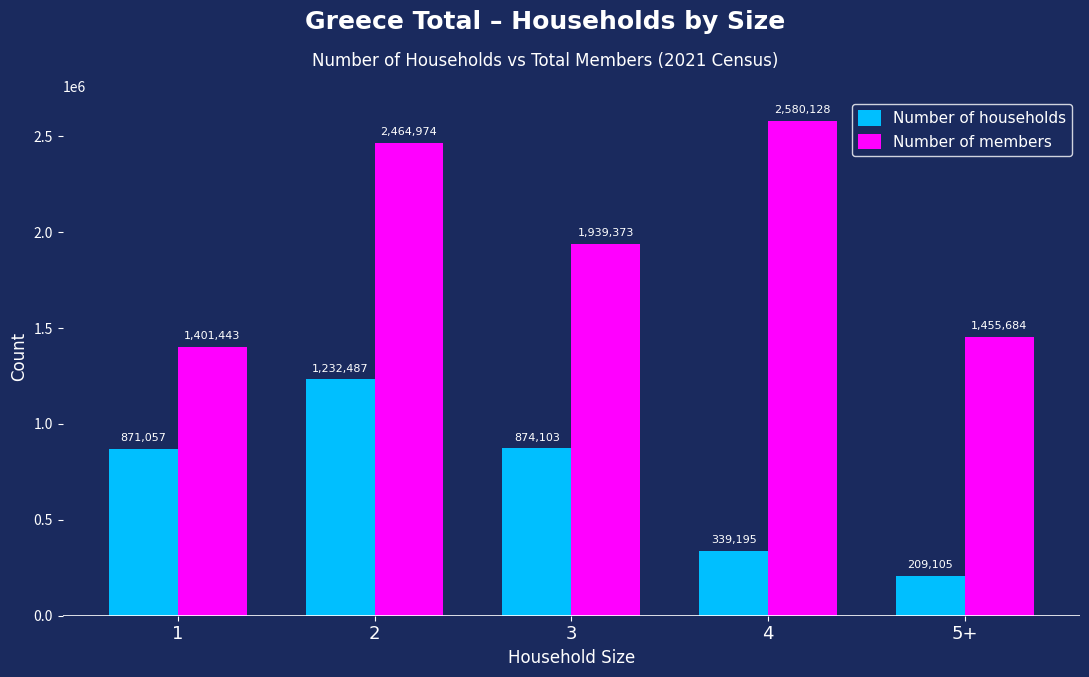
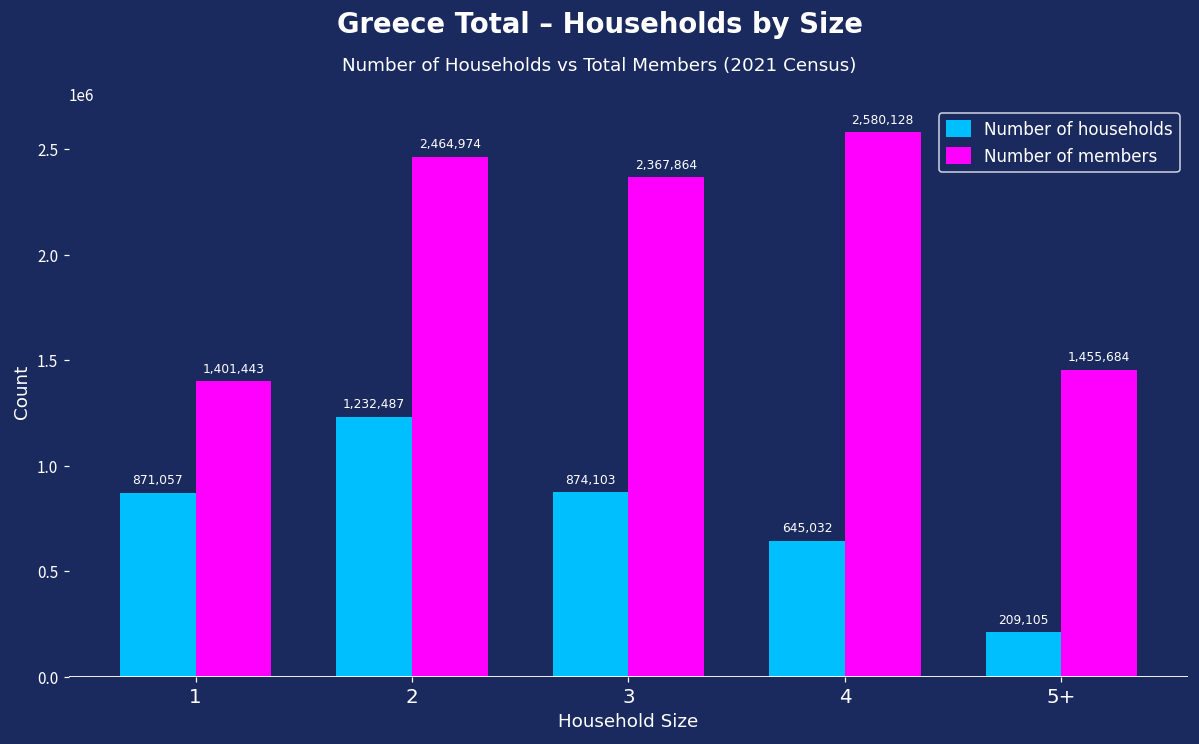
  {
    "Number of households": {
      "1": "871,057",
      "2": "1,232,487",
      "3": "874,103",
-     "4": "339,195",
+     "4": "645,032",
      "5+": "209,105"
    },
    "Number of members": {
      "1": "1,401,443",
      "2": "2,464,974",
-     "3": "1,939,373",
+     "3": "2,367,864",
      "4": "2,580,128",
      "5+": "1,455,684"
    }
  }
